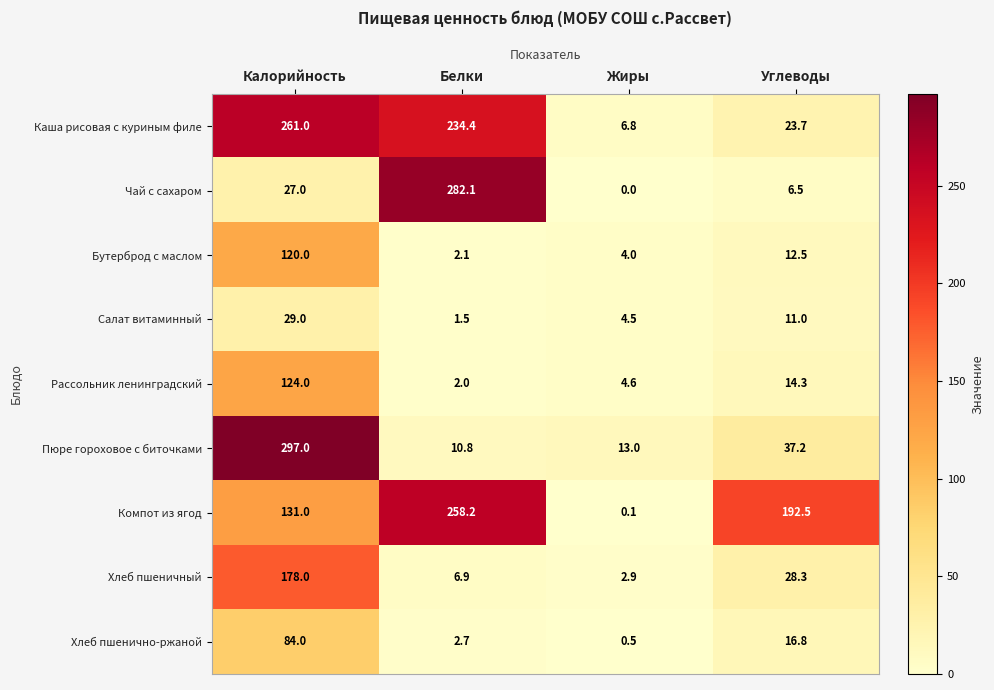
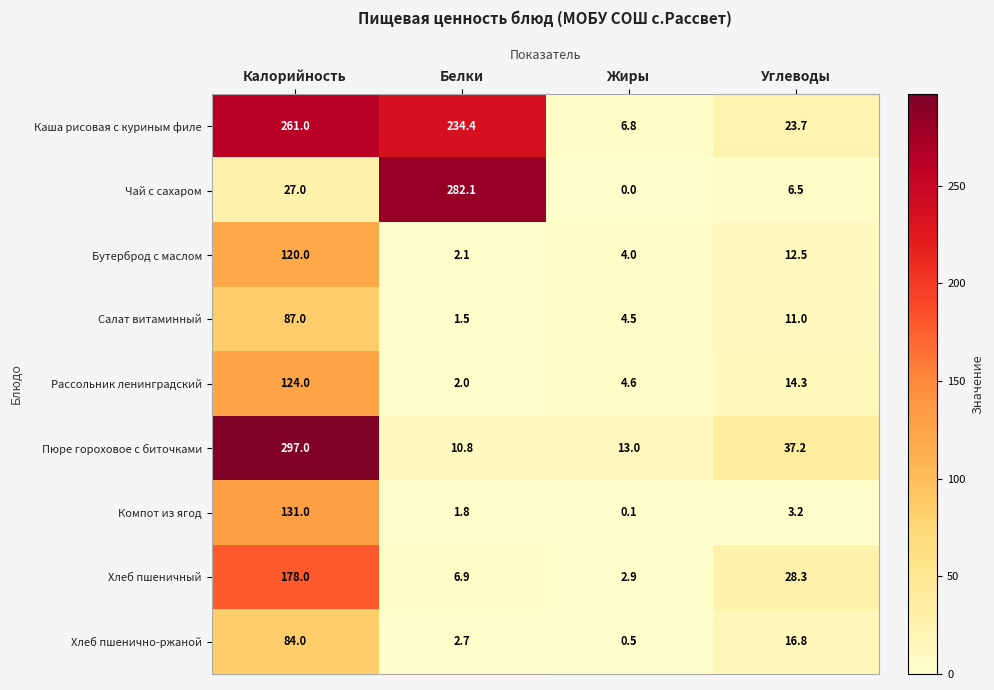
  {
    "Каша рисовая с куриным филе": {
      "Калорийность": 261.0,
      "Белки": 234.4,
      "Жиры": 6.8,
      "Углеводы": 23.7
    },
    "Чай с сахаром": {
      "Калорийность": 27.0,
      "Белки": 282.1,
      "Жиры": 0.0,
      "Углеводы": 6.5
    },
    "Бутерброд с маслом": {
      "Калорийность": 120.0,
      "Белки": 2.1,
      "Жиры": 4.0,
      "Углеводы": 12.5
    },
    "Салат витаминный": {
-     "Калорийность": 29.0,
+     "Калорийность": 87.0,
      "Белки": 1.5,
      "Жиры": 4.5,
      "Углеводы": 11.0
    },
    "Рассольник ленинградский": {
      "Калорийность": 124.0,
      "Белки": 2.0,
      "Жиры": 4.6,
      "Углеводы": 14.3
    },
    "Пюре гороховое с биточками": {
      "Калорийность": 297.0,
      "Белки": 10.8,
      "Жиры": 13.0,
      "Углеводы": 37.2
    },
    "Компот из ягод": {
      "Калорийность": 131.0,
-     "Белки": 258.2,
+     "Белки": 1.8,
      "Жиры": 0.1,
-     "Углеводы": 192.5
+     "Углеводы": 3.2
    },
    "Хлеб пшеничный": {
      "Калорийность": 178.0,
      "Белки": 6.9,
      "Жиры": 2.9,
      "Углеводы": 28.3
    },
    "Хлеб пшенично-ржаной": {
      "Калорийность": 84.0,
      "Белки": 2.7,
      "Жиры": 0.5,
      "Углеводы": 16.8
    }
  }
